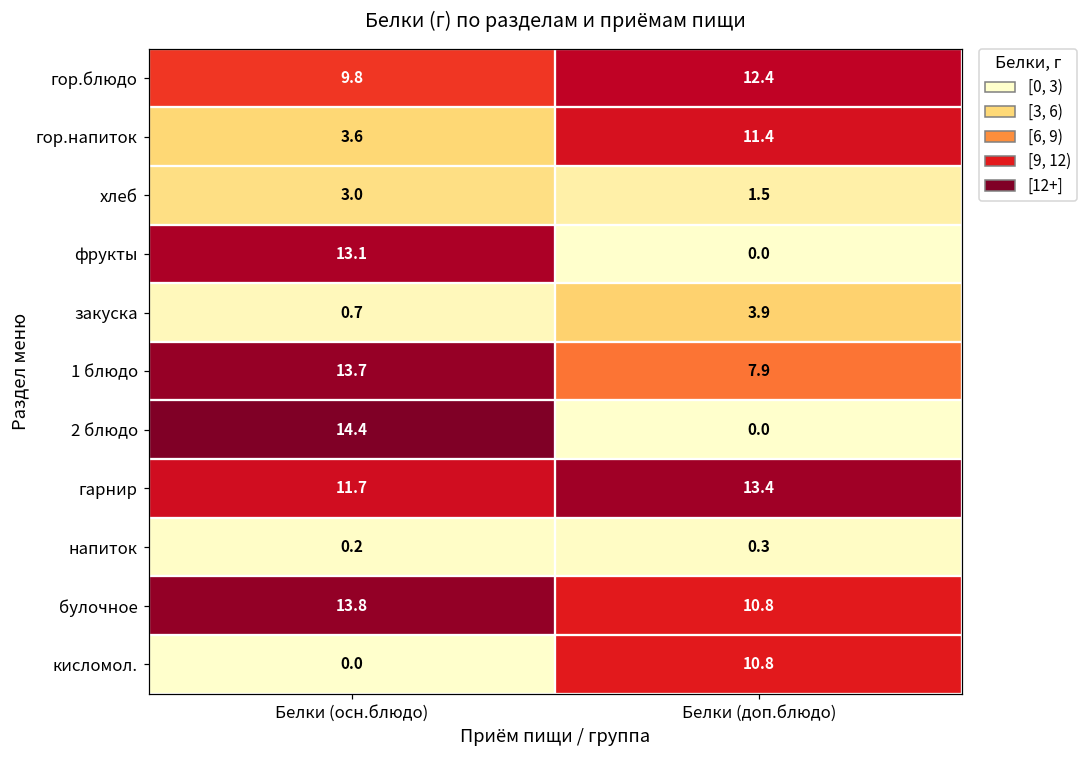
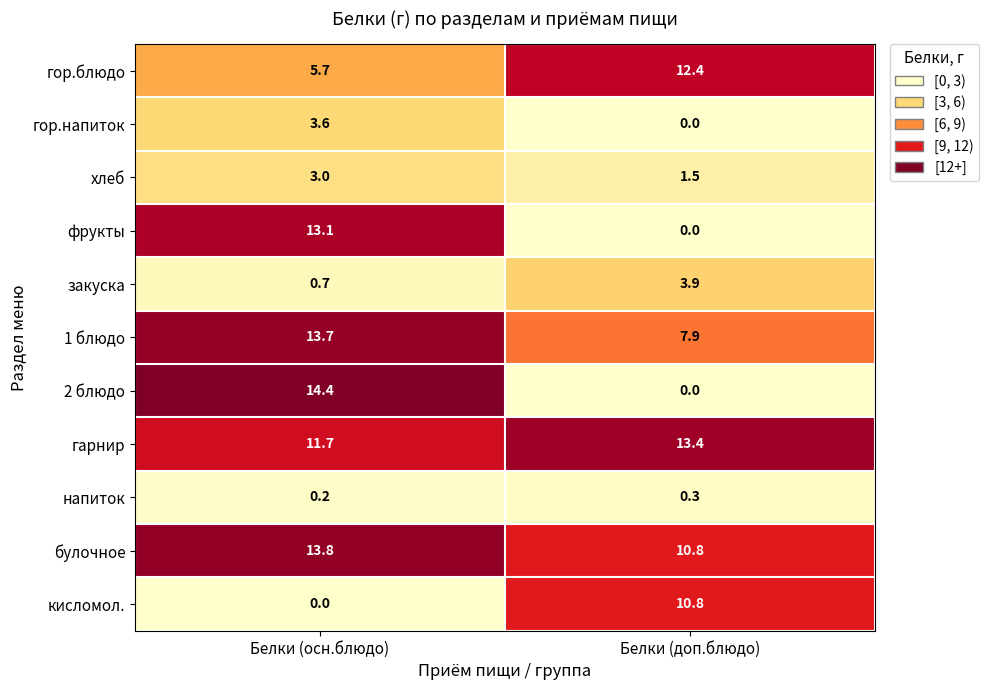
  {
    "гор.блюдо": {
-     "Белки (осн.блюдо)": 9.8,
+     "Белки (осн.блюдо)": 5.7,
      "Белки (доп.блюдо)": 12.4
    },
    "гор.напиток": {
      "Белки (осн.блюдо)": 3.6,
-     "Белки (доп.блюдо)": 11.4
+     "Белки (доп.блюдо)": 0.0
    },
    "хлеб": {
      "Белки (осн.блюдо)": 3.0,
      "Белки (доп.блюдо)": 1.5
    },
    "фрукты": {
      "Белки (осн.блюдо)": 13.1,
      "Белки (доп.блюдо)": 0.0
    },
    "закуска": {
      "Белки (осн.блюдо)": 0.7,
      "Белки (доп.блюдо)": 3.9
    },
    "1 блюдо": {
      "Белки (осн.блюдо)": 13.7,
      "Белки (доп.блюдо)": 7.9
    },
    "2 блюдо": {
      "Белки (осн.блюдо)": 14.4,
      "Белки (доп.блюдо)": 0.0
    },
    "гарнир": {
      "Белки (осн.блюдо)": 11.7,
      "Белки (доп.блюдо)": 13.4
    },
    "напиток": {
      "Белки (осн.блюдо)": 0.2,
      "Белки (доп.блюдо)": 0.3
    },
    "булочное": {
      "Белки (осн.блюдо)": 13.8,
      "Белки (доп.блюдо)": 10.8
    },
    "кисломол.": {
      "Белки (осн.блюдо)": 0.0,
      "Белки (доп.блюдо)": 10.8
    }
  }
